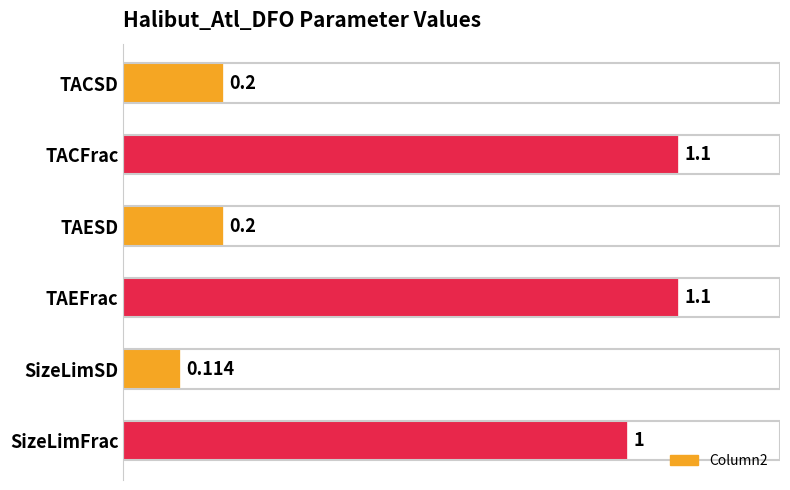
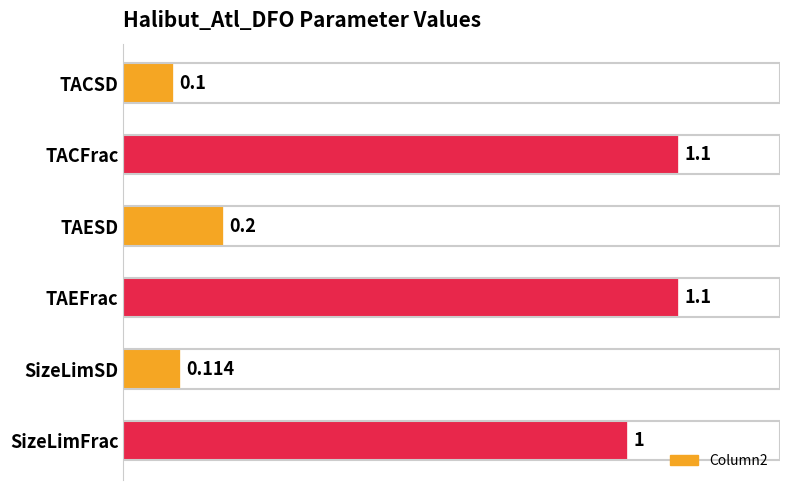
  {
-   "TACSD": 0.2,
+   "TACSD": 0.1,
    "TACFrac": 1.1,
    "TAESD": 0.2,
    "TAEFrac": 1.1,
    "SizeLimSD": 0.114,
    "SizeLimFrac": 1
  }
